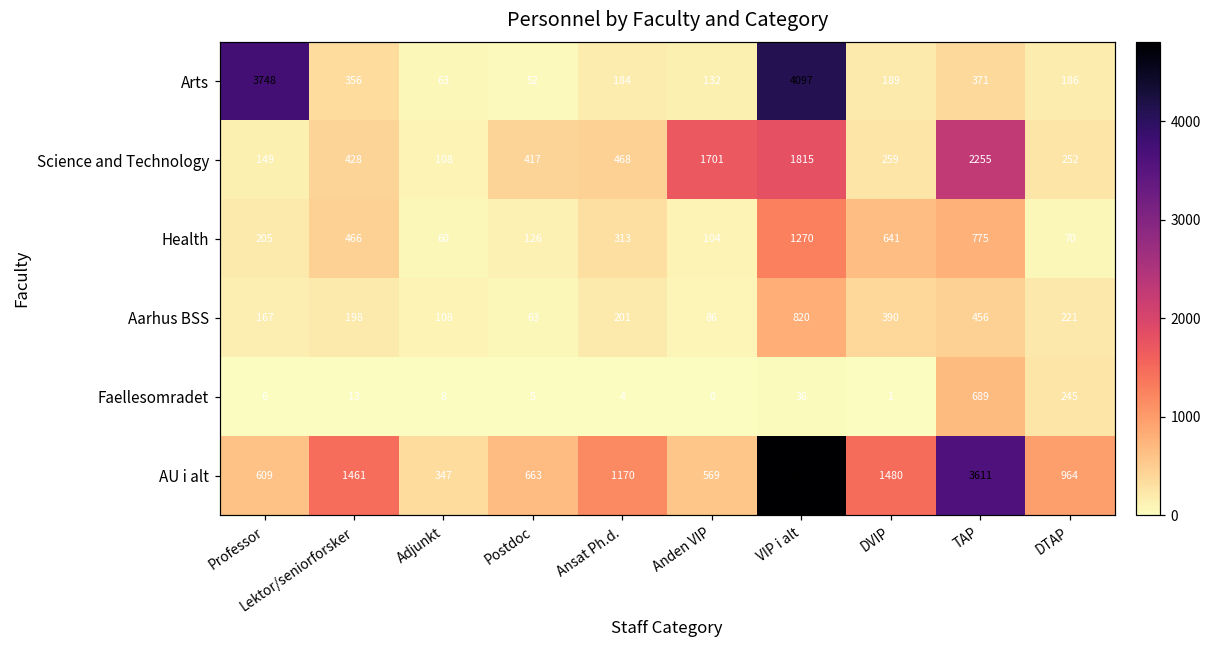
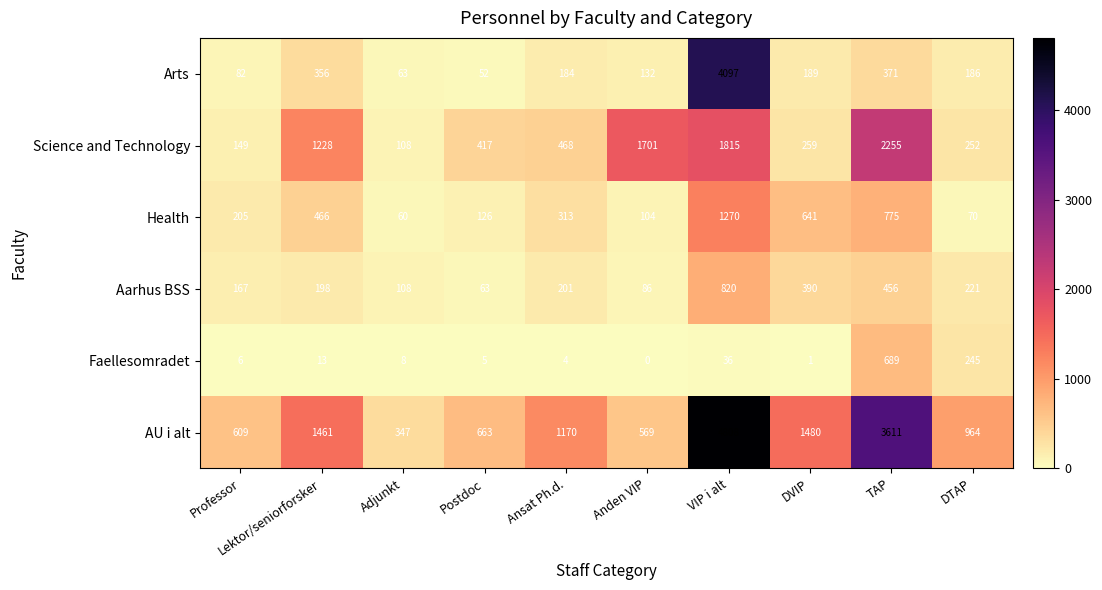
  {
    "Arts": {
-     "Professor": 3748,
+     "Professor": 82,
      "Lektor/seniorforsker": 356,
      "Adjunkt": 63,
      "Postdoc": 52,
      "Ansat Ph.d.": 184,
      "Anden VIP": 132,
      "VIP i alt": 4097,
      "DVIP": 189,
      "TAP": 371,
      "DTAP": 186
    },
    "Science and Technology": {
      "Professor": 149,
-     "Lektor/seniorforsker": 428,
+     "Lektor/seniorforsker": 1228,
      "Adjunkt": 108,
      "Postdoc": 417,
      "Ansat Ph.d.": 468,
      "Anden VIP": 1701,
      "VIP i alt": 1815,
      "DVIP": 259,
      "TAP": 2255,
      "DTAP": 252
    },
    "Health": {
      "Professor": 205,
      "Lektor/seniorforsker": 466,
      "Adjunkt": 60,
      "Postdoc": 126,
      "Ansat Ph.d.": 313,
      "Anden VIP": 104,
      "VIP i alt": 1270,
      "DVIP": 641,
      "TAP": 775,
      "DTAP": 70
    },
    "Aarhus BSS": {
      "Professor": 167,
      "Lektor/seniorforsker": 198,
      "Adjunkt": 108,
      "Postdoc": 63,
      "Ansat Ph.d.": 201,
      "Anden VIP": 86,
      "VIP i alt": 820,
      "DVIP": 390,
      "TAP": 456,
      "DTAP": 221
    },
    "Faellesomradet": {
      "Professor": 6,
      "Lektor/seniorforsker": 13,
      "Adjunkt": 8,
      "Postdoc": 5,
      "Ansat Ph.d.": 4,
      "Anden VIP": 0,
      "VIP i alt": 36,
      "DVIP": 1,
      "TAP": 689,
      "DTAP": 245
    },
    "AU i alt": {
      "Professor": 609,
      "Lektor/seniorforsker": 1461,
      "Adjunkt": 347,
      "Postdoc": 663,
      "Ansat Ph.d.": 1170,
      "Anden VIP": 569,
      "DVIP": 1480,
      "TAP": 3611,
      "DTAP": 964
    }
  }
